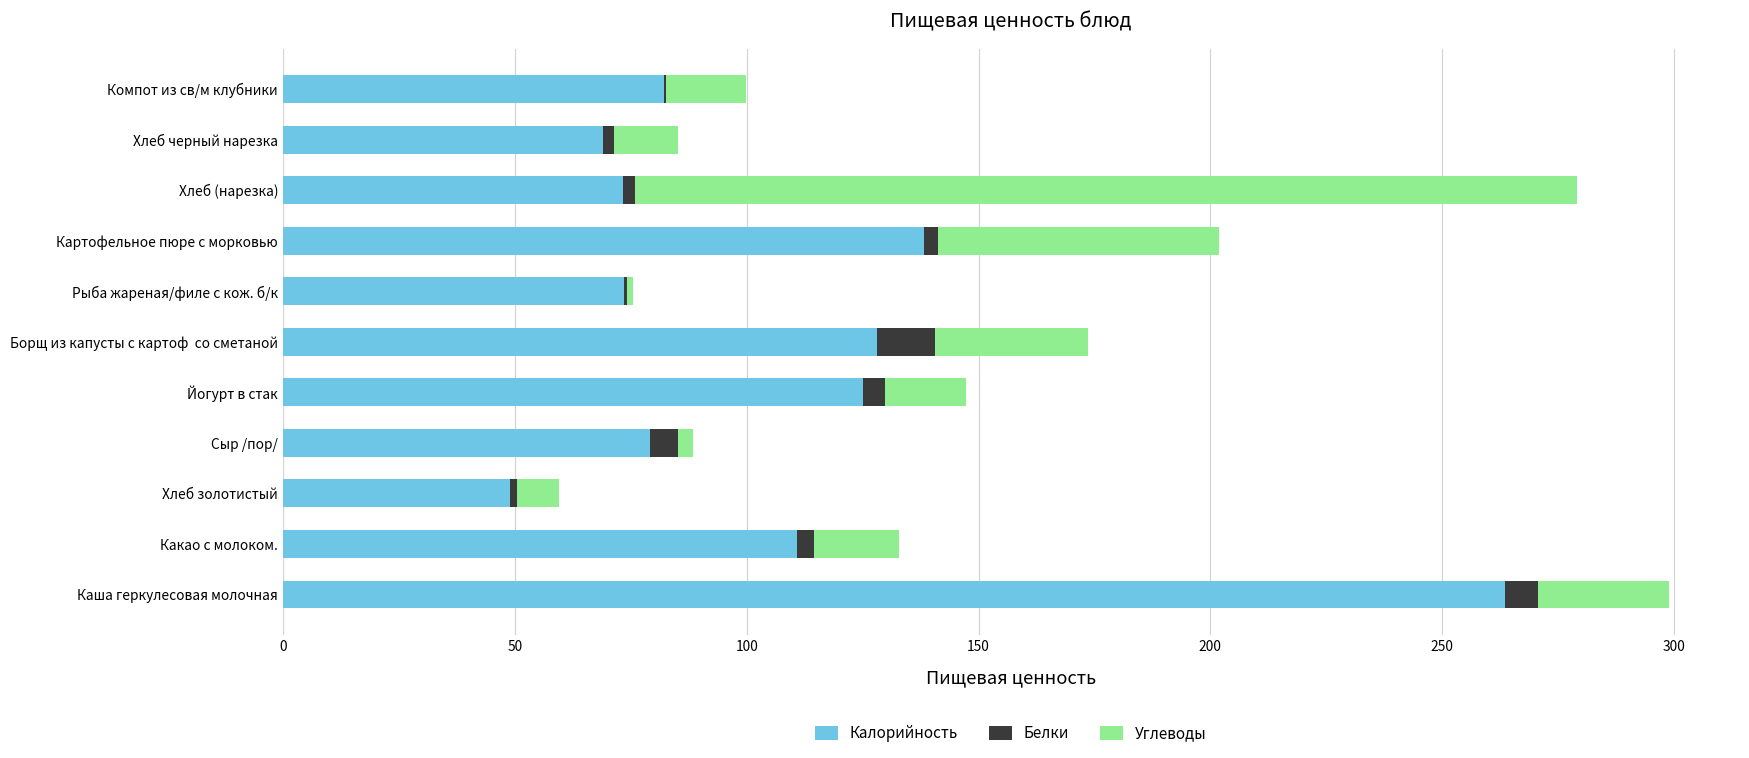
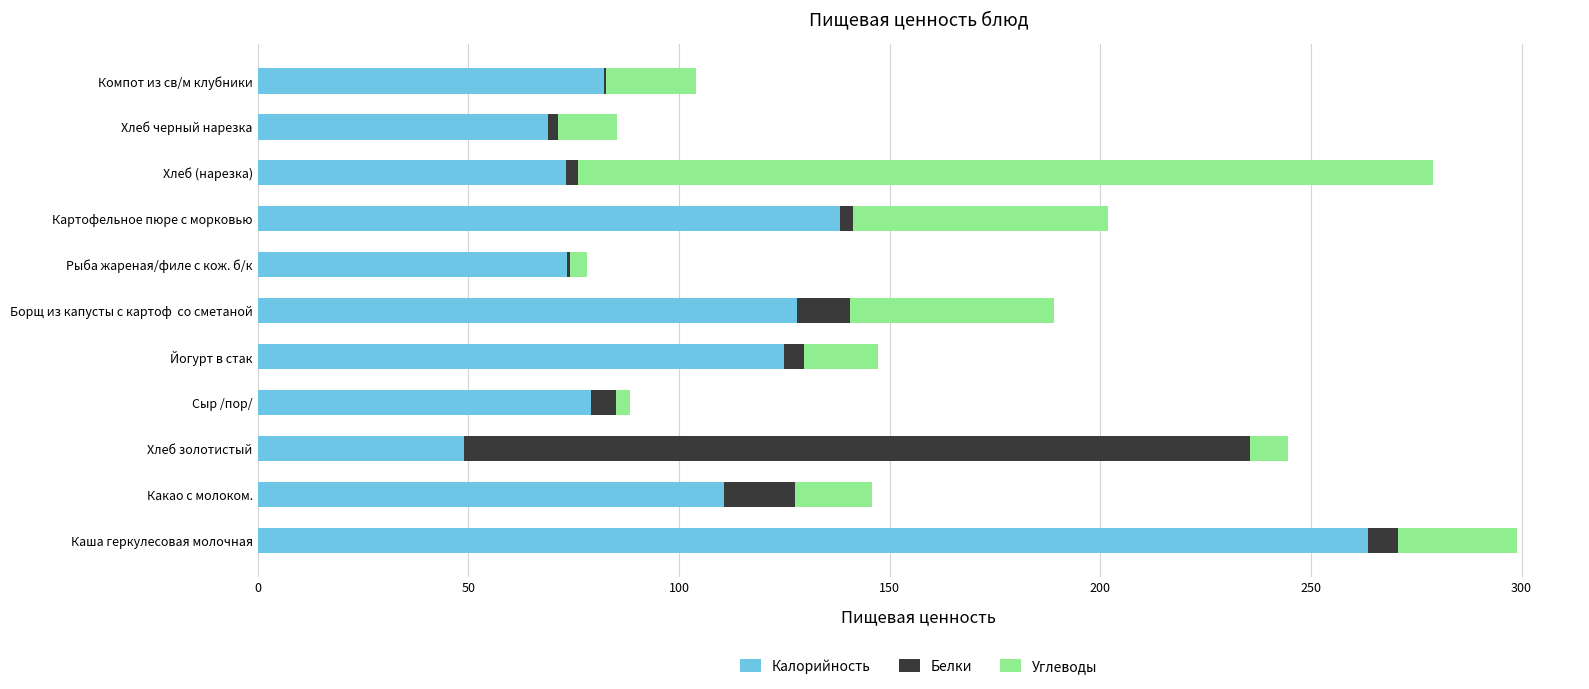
  {
    "Калорийность": {
      "Компот из св/м клубники": 82,
      "Хлеб черный нарезка": 69,
      "Хлеб (нарезка)": 73,
      "Картофельное пюре с морковью": 138,
      "Рыба жареная/филе с кож. б/к": 74,
      "Борщ из капусты с картоф со сметаной": 128,
      "Йогурт в стак": 125,
      "Сыр /пор/": 79,
      "Хлеб золотистый": 49,
      "Какао с молоком.": 111,
      "Каша геркулесовая молочная": 264
    },
    "Белки": {
      "Хлеб черный нарезка": 2,
      "Хлеб (нарезка)": 3,
      "Картофельное пюре с морковью": 3,
      "Рыба жареная/филе с кож. б/к": 1,
      "Борщ из капусты с картоф со сметаной": 13,
      "Йогурт в стак": 5,
      "Сыр /пор/": 6,
-     "Хлеб золотистый": 1,
-     "Какао с молоком.": 4,
+     "Хлеб золотистый": 187,
+     "Какао с молоком.": 17,
      "Каша геркулесовая молочная": 7
    },
    "Углеводы": {
-     "Компот из св/м клубники": 17,
+     "Компот из св/м клубники": 21,
      "Хлеб черный нарезка": 14,
      "Хлеб (нарезка)": 203,
      "Картофельное пюре с морковью": 61,
-     "Рыба жареная/филе с кож. б/к": 1,
-     "Борщ из капусты с картоф со сметаной": 33,
+     "Рыба жареная/филе с кож. б/к": 4,
+     "Борщ из капусты с картоф со сметаной": 48,
      "Йогурт в стак": 18,
      "Сыр /пор/": 3,
      "Хлеб золотистый": 9,
      "Какао с молоком.": 18,
      "Каша геркулесовая молочная": 28
    }
  }
